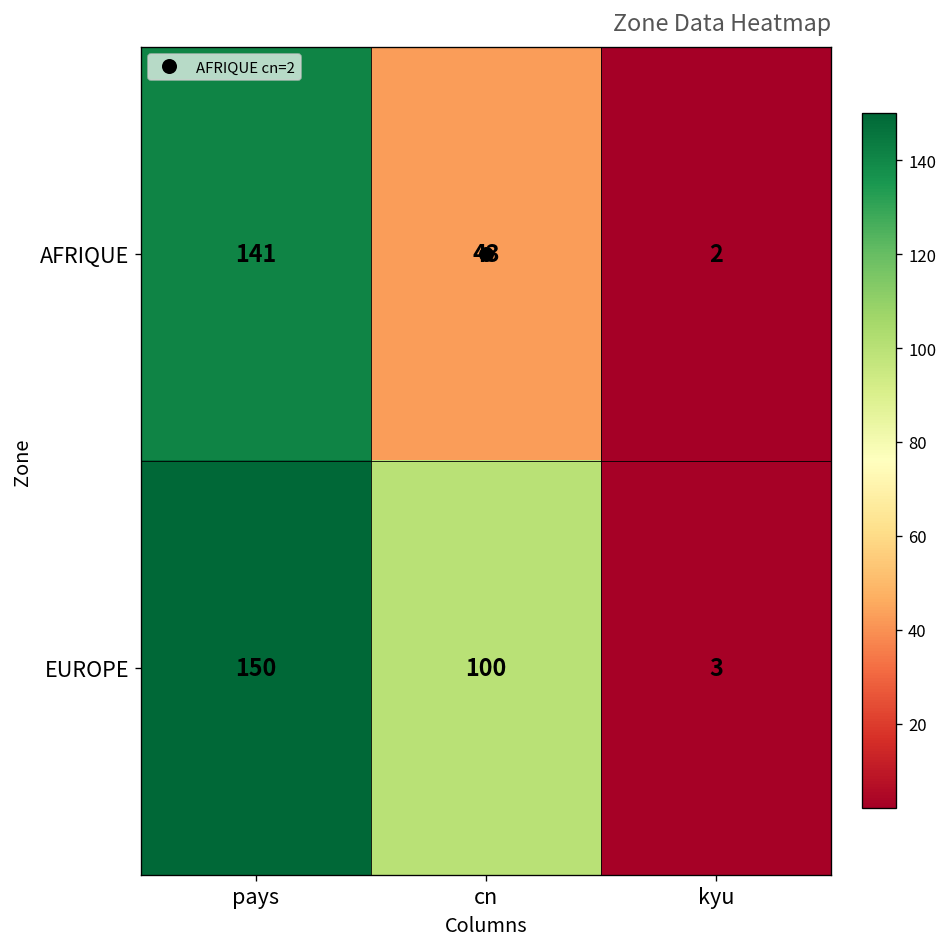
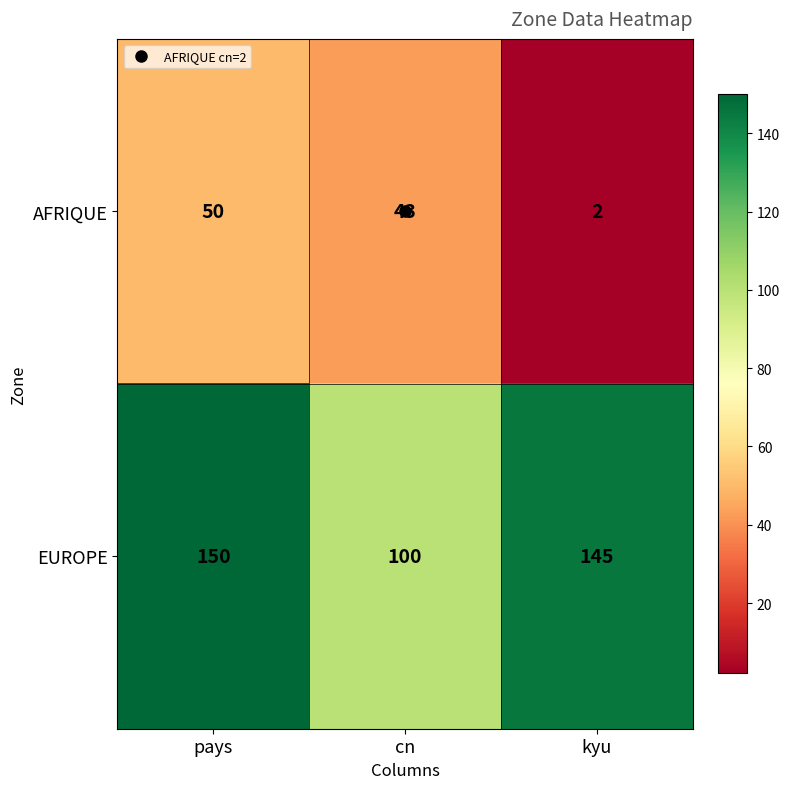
  {
    "AFRIQUE": {
-     "pays": 141,
+     "pays": 50,
      "kyu": 2
    },
    "EUROPE": {
      "pays": 150,
      "cn": 100,
-     "kyu": 3
+     "kyu": 145
    }
  }
